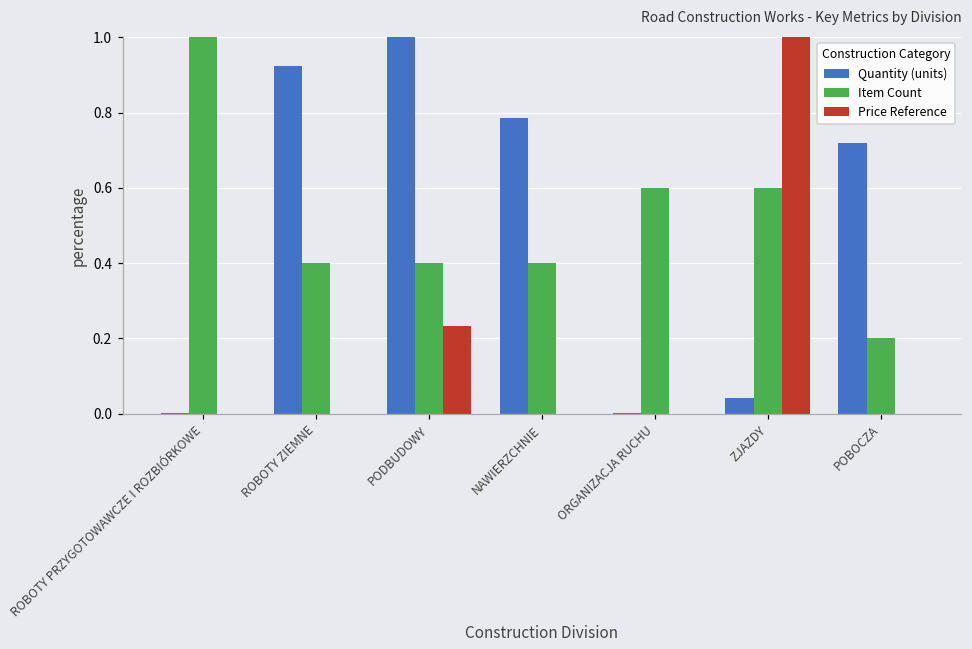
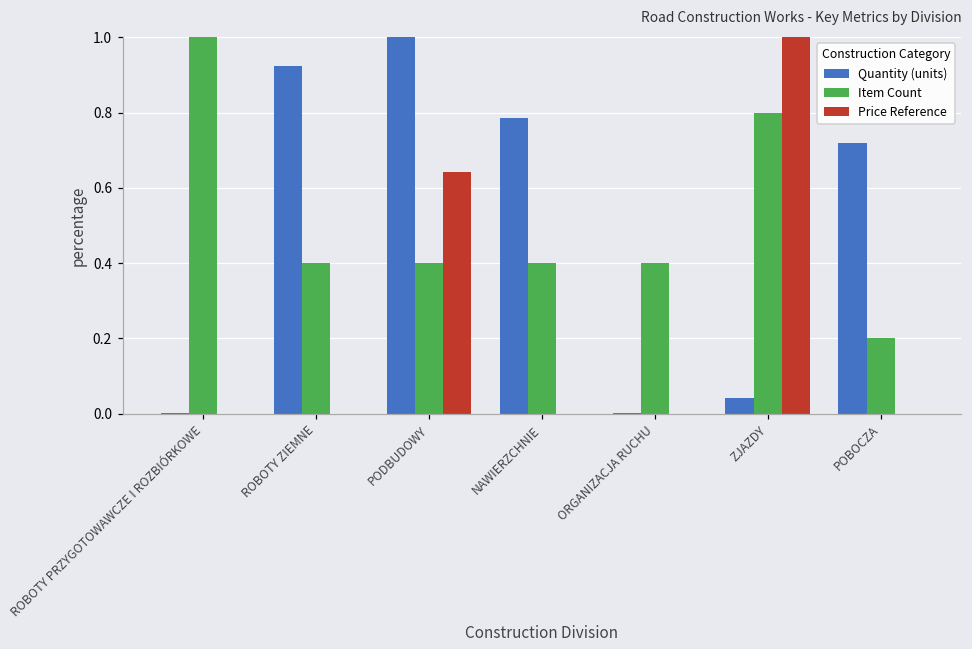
  {
    "Quantity (units)": {
      "ROBOTY ZIEMNE": 0.92,
      "PODBUDOWY": 1.00,
      "NAWIERZCHNIE": 0.79,
      "ZJAZDY": 0.04,
      "POBOCZA": 0.72
    },
    "Item Count": {
      "ROBOTY PRZYGOTOWAWCZE I ROZBIÓRKOWE": 1.00,
      "ROBOTY ZIEMNE": 0.40,
      "PODBUDOWY": 0.40,
      "NAWIERZCHNIE": 0.40,
-     "ORGANIZACJA RUCHU": 0.60,
-     "ZJAZDY": 0.60,
+     "ORGANIZACJA RUCHU": 0.40,
+     "ZJAZDY": 0.80,
      "POBOCZA": 0.20
    },
    "Price Reference": {
      "ROBOTY PRZYGOTOWAWCZE I ROZBIÓRKOWE": 0.00,
      "ROBOTY ZIEMNE": 0.00,
-     "PODBUDOWY": 0.23,
+     "PODBUDOWY": 0.64,
      "NAWIERZCHNIE": 0.00,
      "ORGANIZACJA RUCHU": 0.00,
      "ZJAZDY": 1.00,
      "POBOCZA": 0.00
    }
  }
